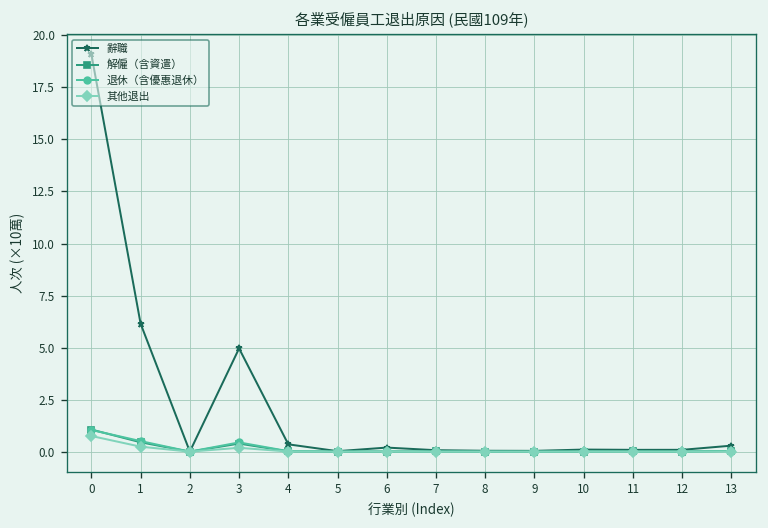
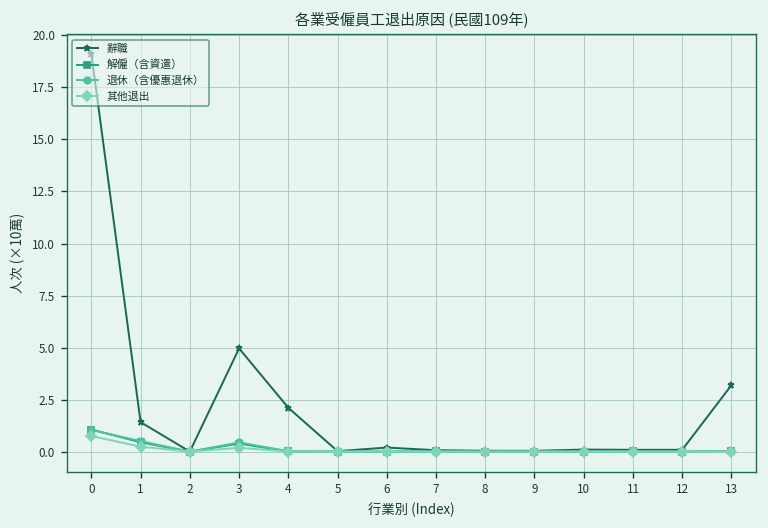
  {
    "辭職": {
-     "1": 6.1,
+     "1": 1.4,
      "3": 5.0,
-     "4": 0.4,
+     "4": 2.1,
      "6": 0.2,
-     "13": 0.3
+     "13": 3.2
    },
    "其他退出": {
      "0": 0.8,
      "1": 0.2,
      "3": 0.2
    }
  }
